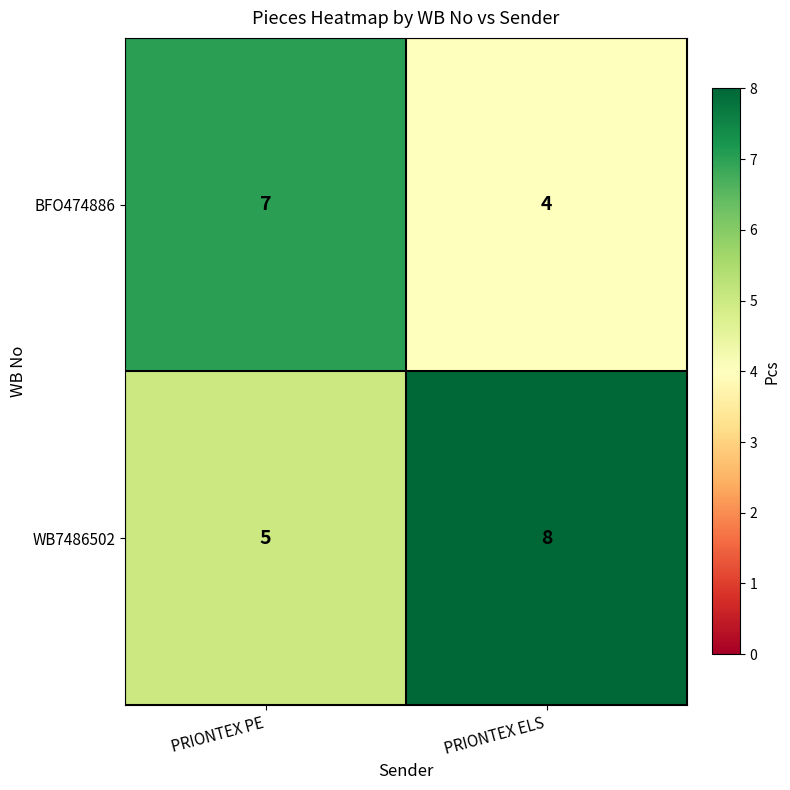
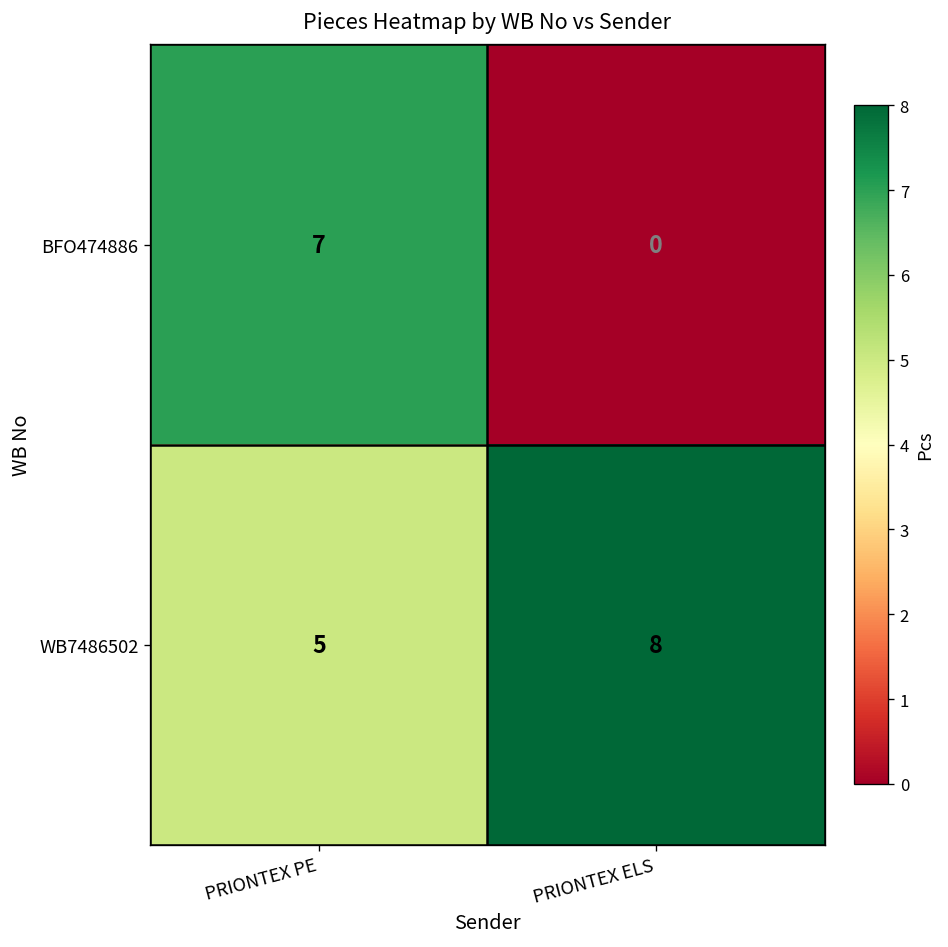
  {
    "BFO474886": {
      "PRIONTEX PE": 7,
-     "PRIONTEX ELS": 4
+     "PRIONTEX ELS": 0
    },
    "WB7486502": {
      "PRIONTEX PE": 5,
      "PRIONTEX ELS": 8
    }
  }
